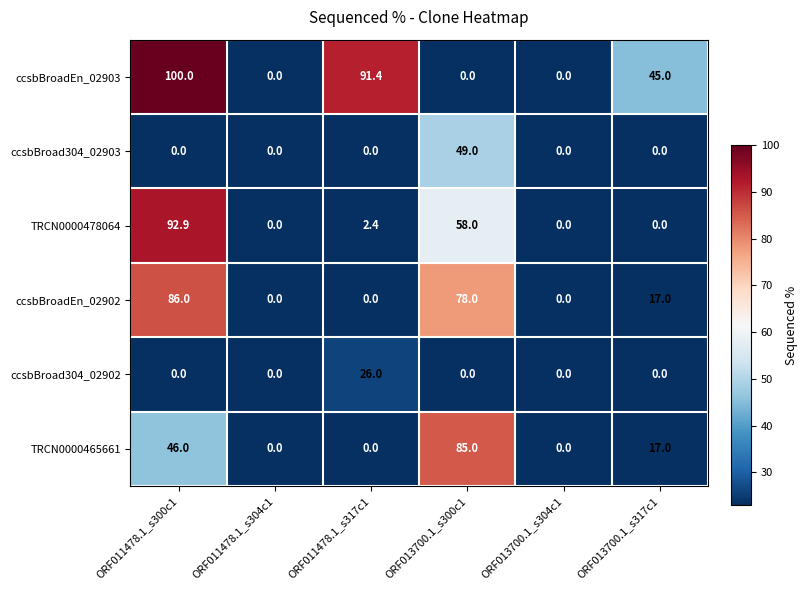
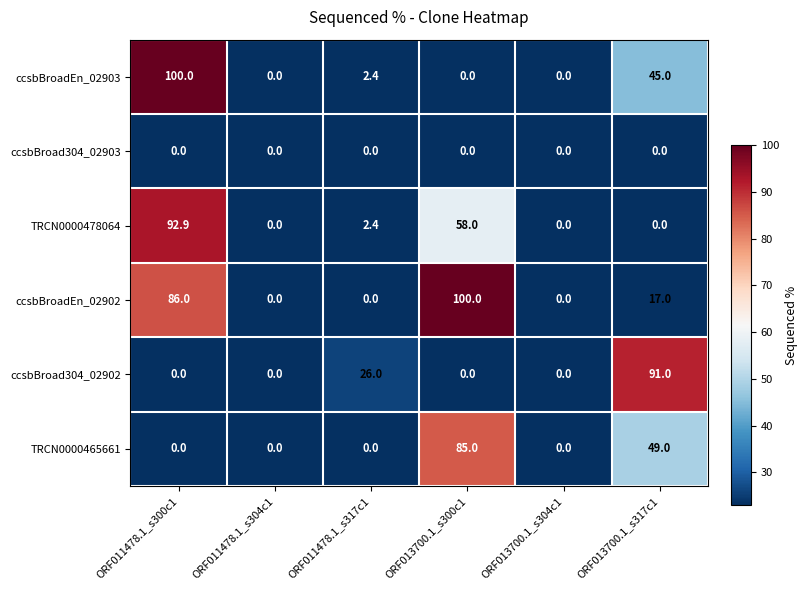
  {
    "ccsbBroadEn_02903": {
      "ORF011478.1_s300c1": 100.0,
      "ORF011478.1_s304c1": 0.0,
-     "ORF011478.1_s317c1": 91.4,
+     "ORF011478.1_s317c1": 2.4,
      "ORF013700.1_s300c1": 0.0,
      "ORF013700.1_s304c1": 0.0,
      "ORF013700.1_s317c1": 45.0
    },
    "ccsbBroad304_02903": {
      "ORF011478.1_s300c1": 0.0,
      "ORF011478.1_s304c1": 0.0,
      "ORF011478.1_s317c1": 0.0,
-     "ORF013700.1_s300c1": 49.0,
+     "ORF013700.1_s300c1": 0.0,
      "ORF013700.1_s304c1": 0.0,
      "ORF013700.1_s317c1": 0.0
    },
    "TRCN0000478064": {
      "ORF011478.1_s300c1": 92.9,
      "ORF011478.1_s304c1": 0.0,
      "ORF011478.1_s317c1": 2.4,
      "ORF013700.1_s300c1": 58.0,
      "ORF013700.1_s304c1": 0.0,
      "ORF013700.1_s317c1": 0.0
    },
    "ccsbBroadEn_02902": {
      "ORF011478.1_s300c1": 86.0,
      "ORF011478.1_s304c1": 0.0,
      "ORF011478.1_s317c1": 0.0,
-     "ORF013700.1_s300c1": 78.0,
+     "ORF013700.1_s300c1": 100.0,
      "ORF013700.1_s304c1": 0.0,
      "ORF013700.1_s317c1": 17.0
    },
    "ccsbBroad304_02902": {
      "ORF011478.1_s300c1": 0.0,
      "ORF011478.1_s304c1": 0.0,
      "ORF011478.1_s317c1": 26.0,
      "ORF013700.1_s300c1": 0.0,
      "ORF013700.1_s304c1": 0.0,
-     "ORF013700.1_s317c1": 0.0
+     "ORF013700.1_s317c1": 91.0
    },
    "TRCN0000465661": {
-     "ORF011478.1_s300c1": 46.0,
+     "ORF011478.1_s300c1": 0.0,
      "ORF011478.1_s304c1": 0.0,
      "ORF011478.1_s317c1": 0.0,
      "ORF013700.1_s300c1": 85.0,
      "ORF013700.1_s304c1": 0.0,
-     "ORF013700.1_s317c1": 17.0
+     "ORF013700.1_s317c1": 49.0
    }
  }
